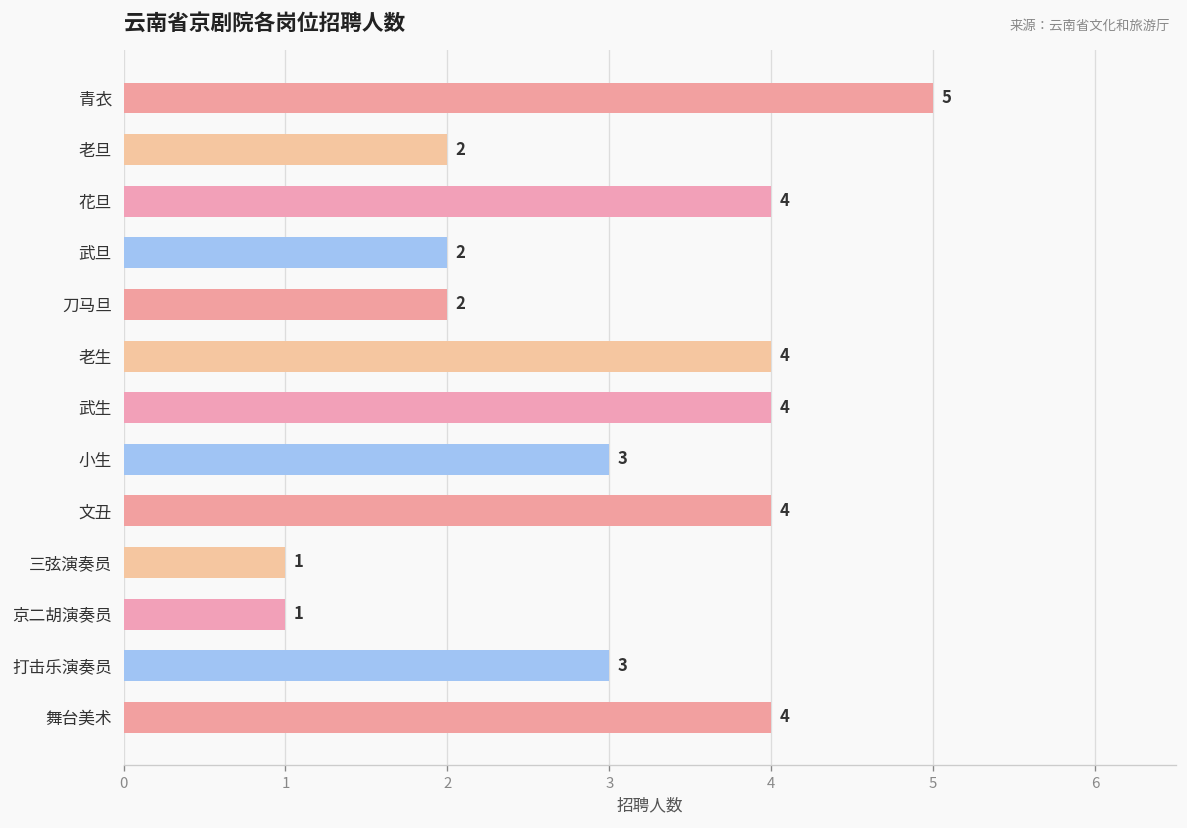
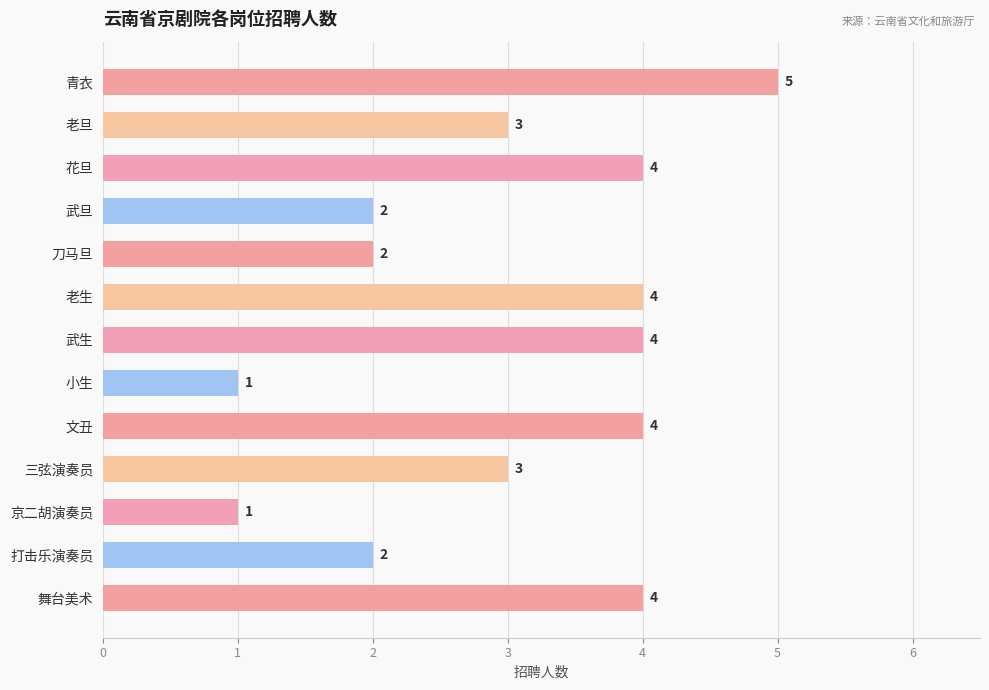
  {
    "青衣": 5,
-   "老旦": 2,
+   "老旦": 3,
    "花旦": 4,
    "武旦": 2,
    "刀马旦": 2,
    "老生": 4,
    "武生": 4,
-   "小生": 3,
+   "小生": 1,
    "文丑": 4,
-   "三弦演奏员": 1,
+   "三弦演奏员": 3,
    "京二胡演奏员": 1,
-   "打击乐演奏员": 3,
+   "打击乐演奏员": 2,
    "舞台美术": 4
  }
